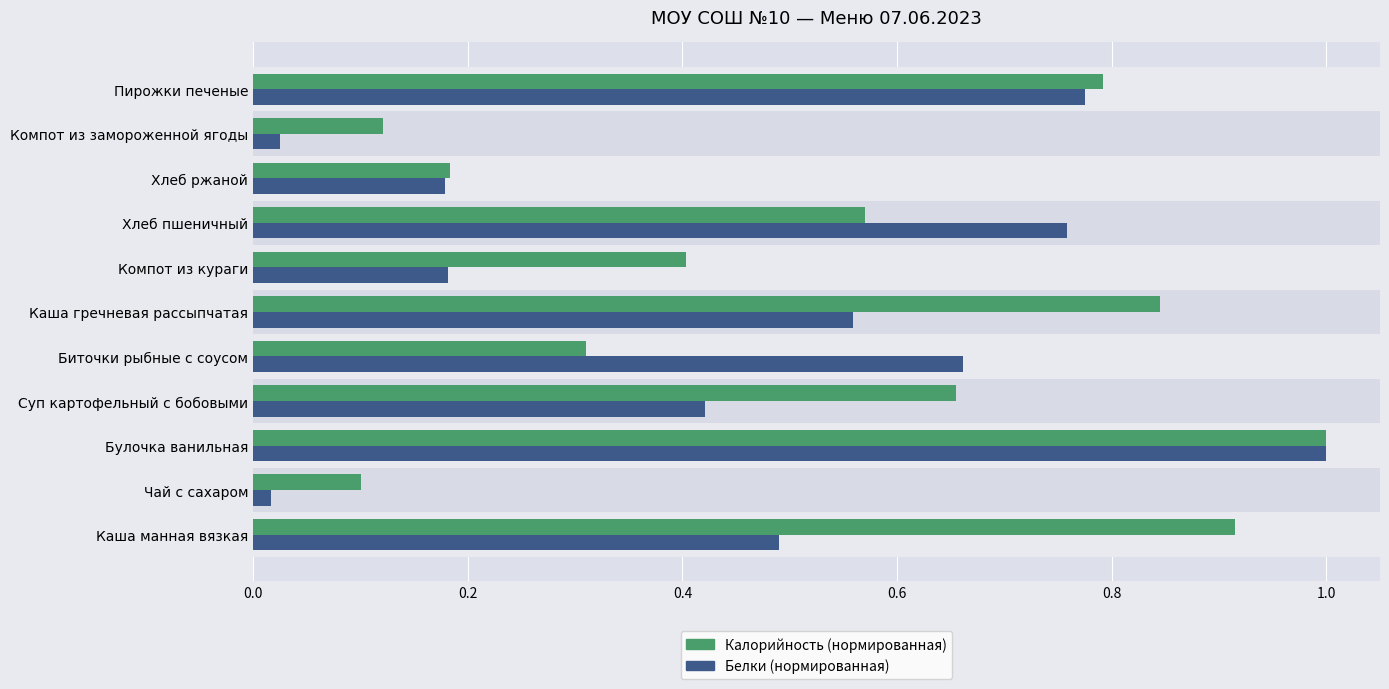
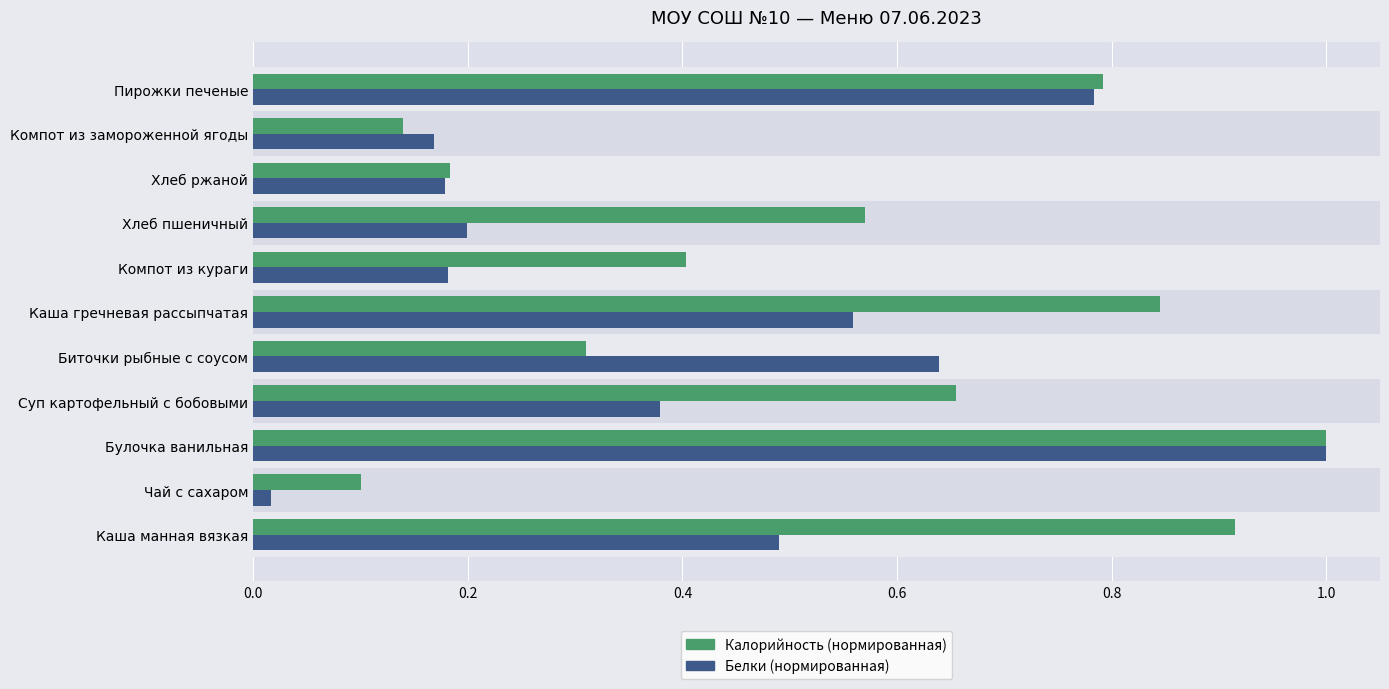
  {
    "Калорийность (нормированная)": {
-     "Компот из замороженной ягоды": 0.121
+     "Компот из замороженной ягоды": 0.140
    },
    "Белки (нормированная)": {
-     "Пирожки печеные": 0.775,
-     "Компот из замороженной ягоды": 0.025,
-     "Хлеб пшеничный": 0.758,
-     "Биточки рыбные с соусом": 0.661,
-     "Суп картофельный с бобовыми": 0.421
+     "Пирожки печеные": 0.783,
+     "Компот из замороженной ягоды": 0.168,
+     "Хлеб пшеничный": 0.200,
+     "Биточки рыбные с соусом": 0.639,
+     "Суп картофельный с бобовыми": 0.379
    }
  }
